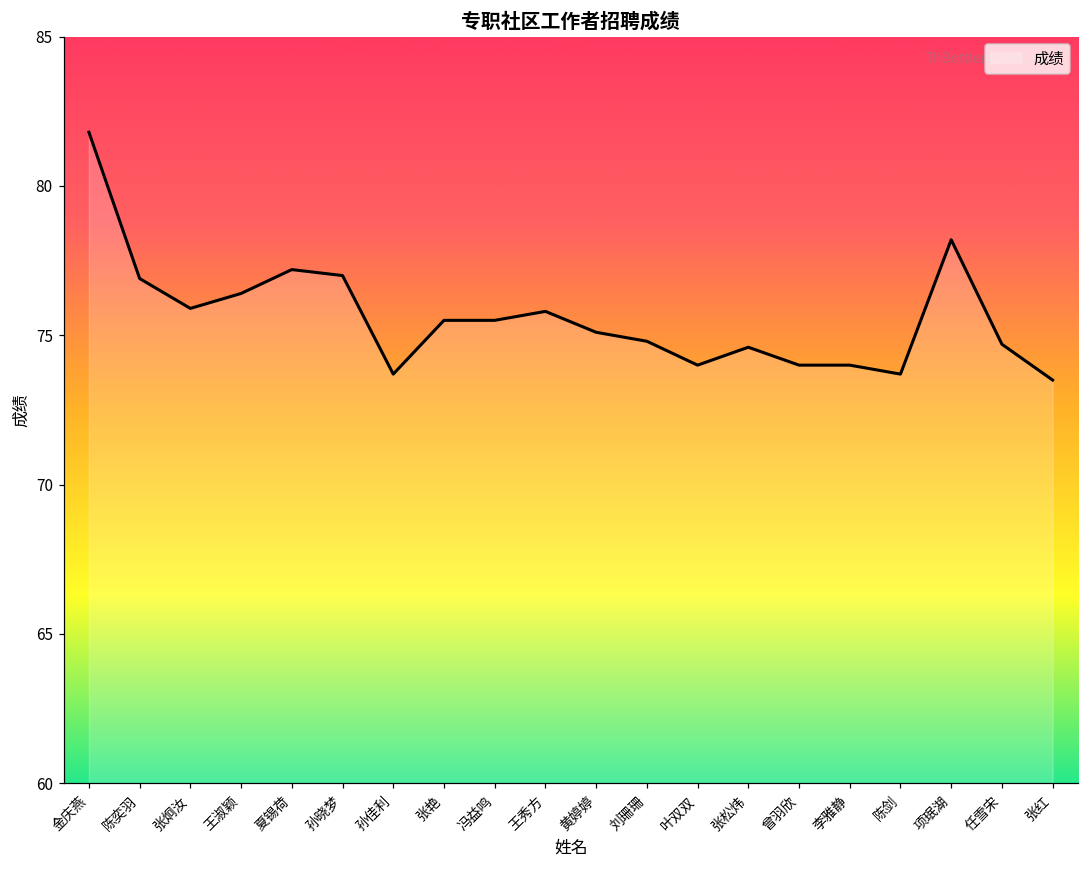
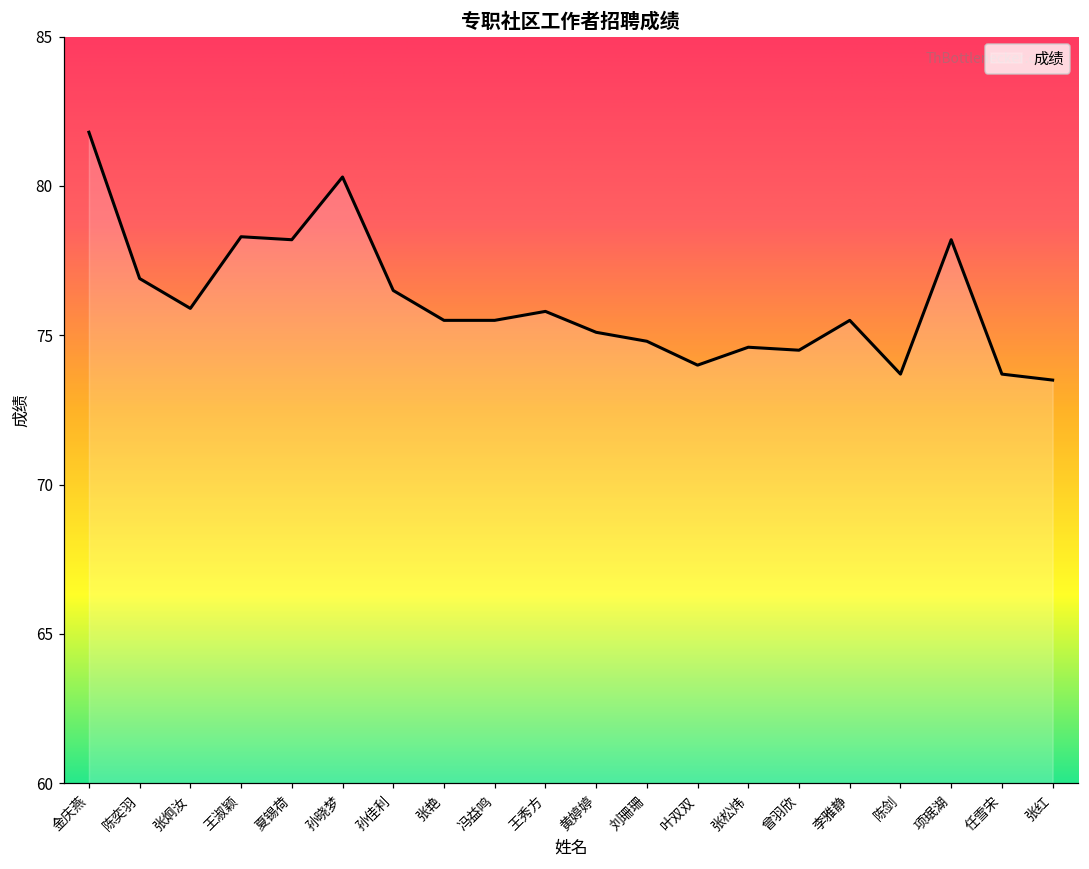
  {
    "金庆燕": 81.8,
    "陈奕羽": 76.9,
    "张炯汝": 75.9,
-   "王淑颖": 76.4,
-   "夏锡荷": 77.2,
-   "孙晓梦": 77.0,
-   "孙佳利": 73.7,
+   "王淑颖": 78.3,
+   "夏锡荷": 78.2,
+   "孙晓梦": 80.3,
+   "孙佳利": 76.5,
    "张艳": 75.5,
    "冯益鸣": 75.5,
    "王秀方": 75.8,
    "黄婷婷": 75.1,
    "刘珊珊": 74.8,
    "叶双双": 74.0,
    "张松炜": 74.6,
-   "曾羽欣": 74.0,
-   "李雅静": 74.0,
+   "曾羽欣": 74.5,
+   "李雅静": 75.5,
    "陈剑": 73.7,
    "项珉湖": 78.2,
-   "任雪宋": 74.7,
+   "任雪宋": 73.7,
    "张红": 73.5
  }
